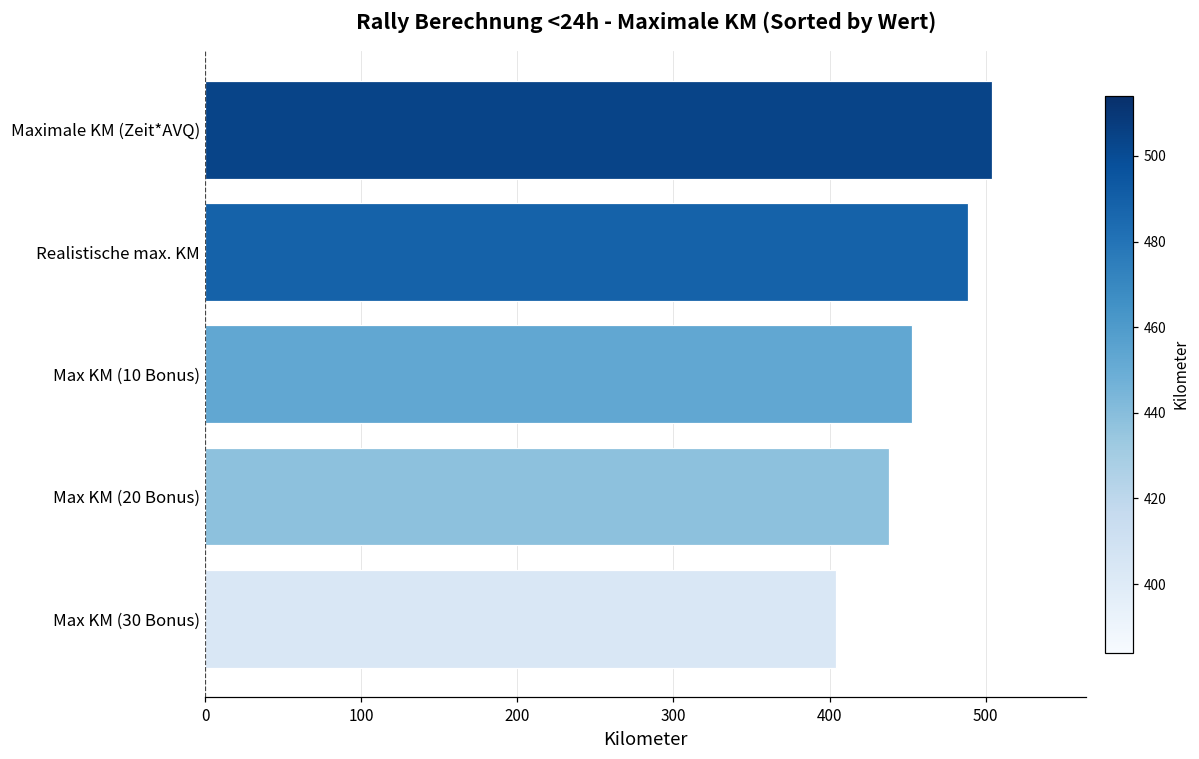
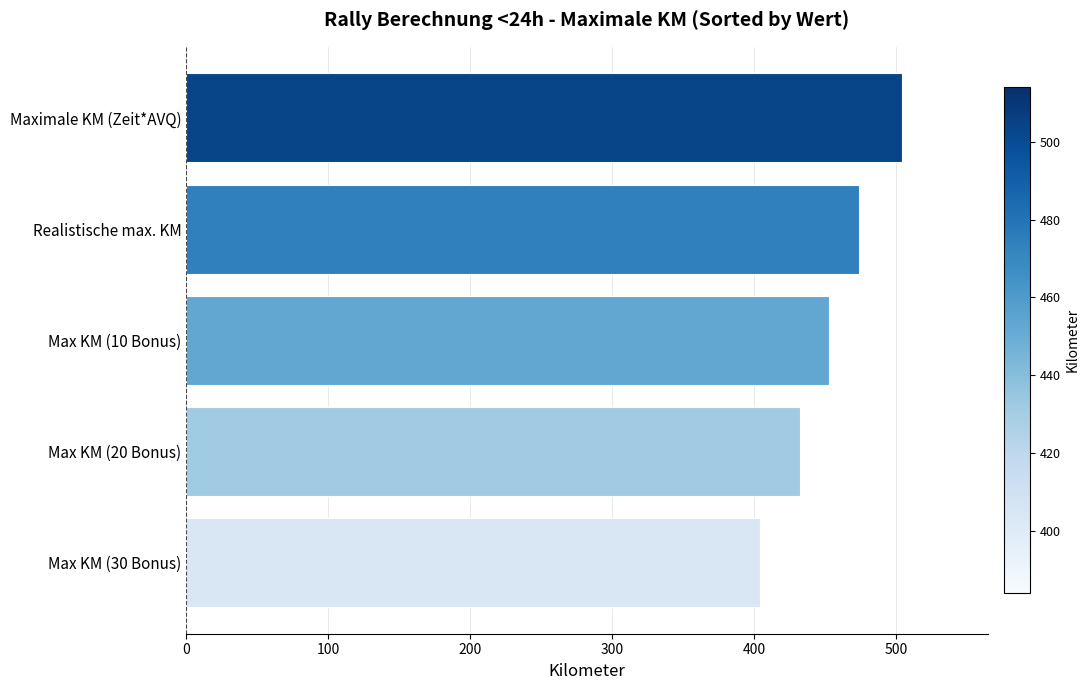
  {
    "Maximale KM (Zeit*AVQ)": 504,
-   "Realistische max. KM": 489,
+   "Realistische max. KM": 474,
    "Max KM (10 Bonus)": 453,
-   "Max KM (20 Bonus)": 438,
+   "Max KM (20 Bonus)": 432,
    "Max KM (30 Bonus)": 404
  }
